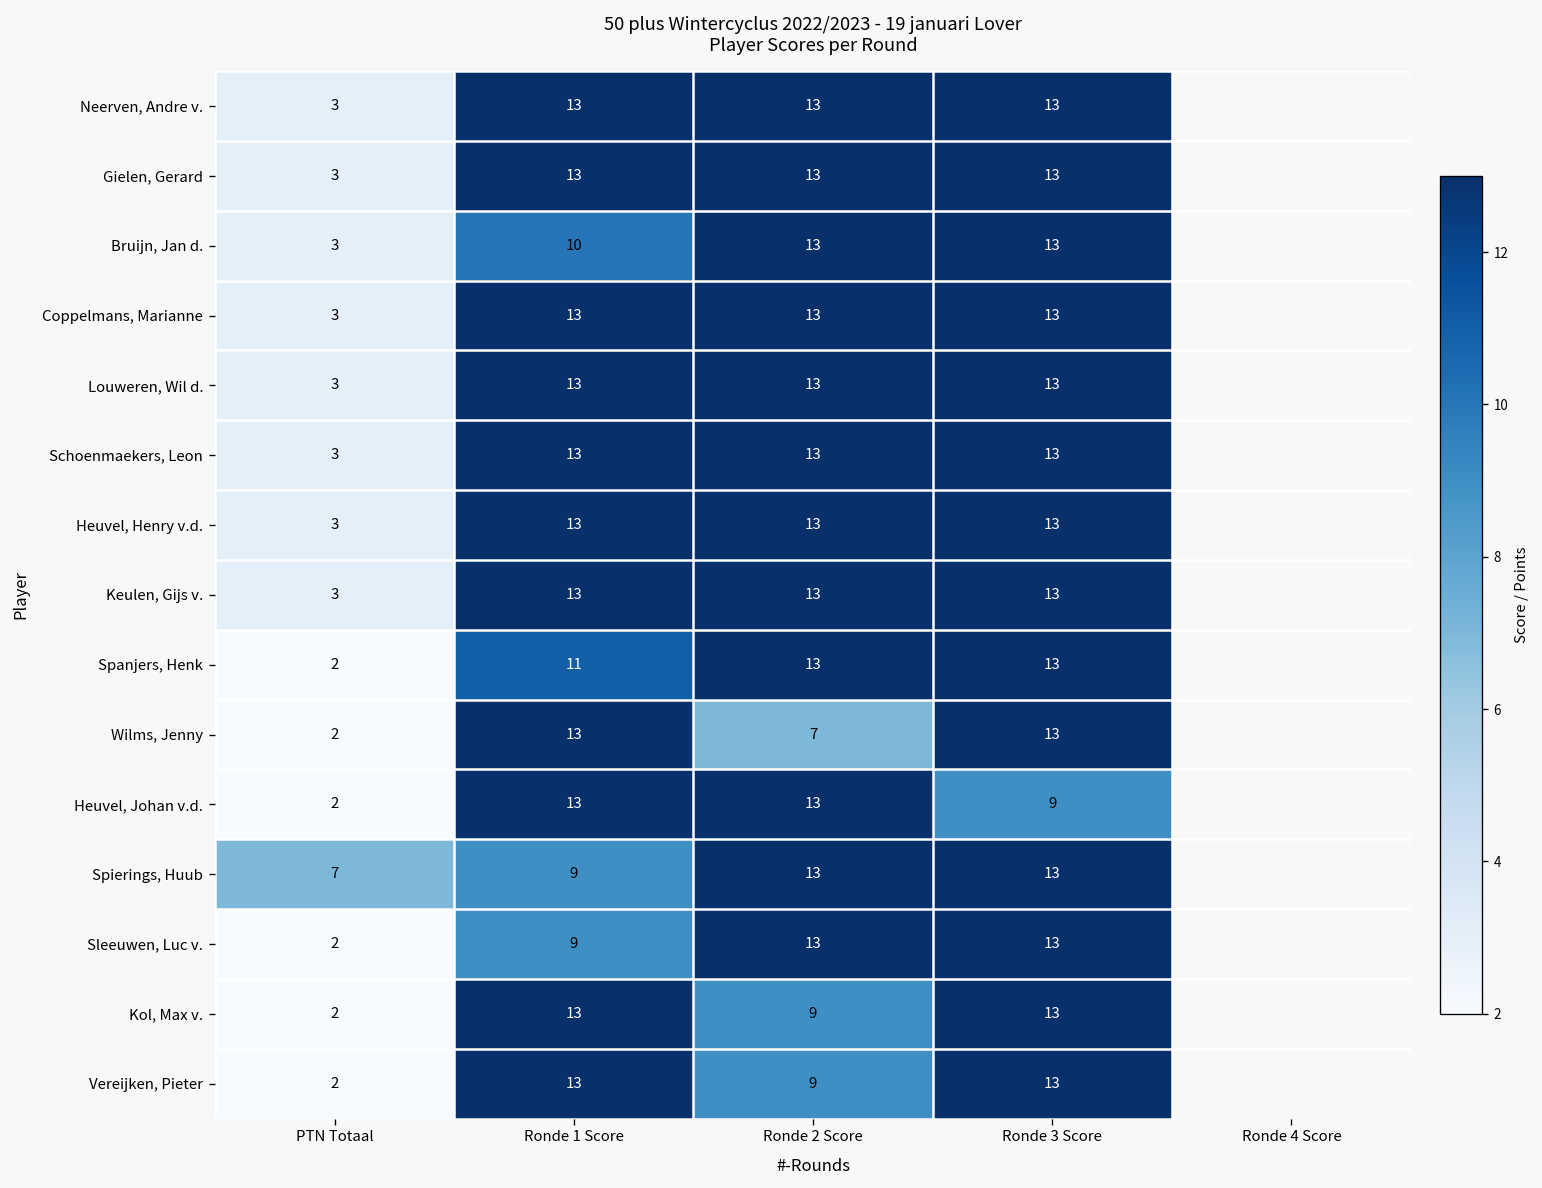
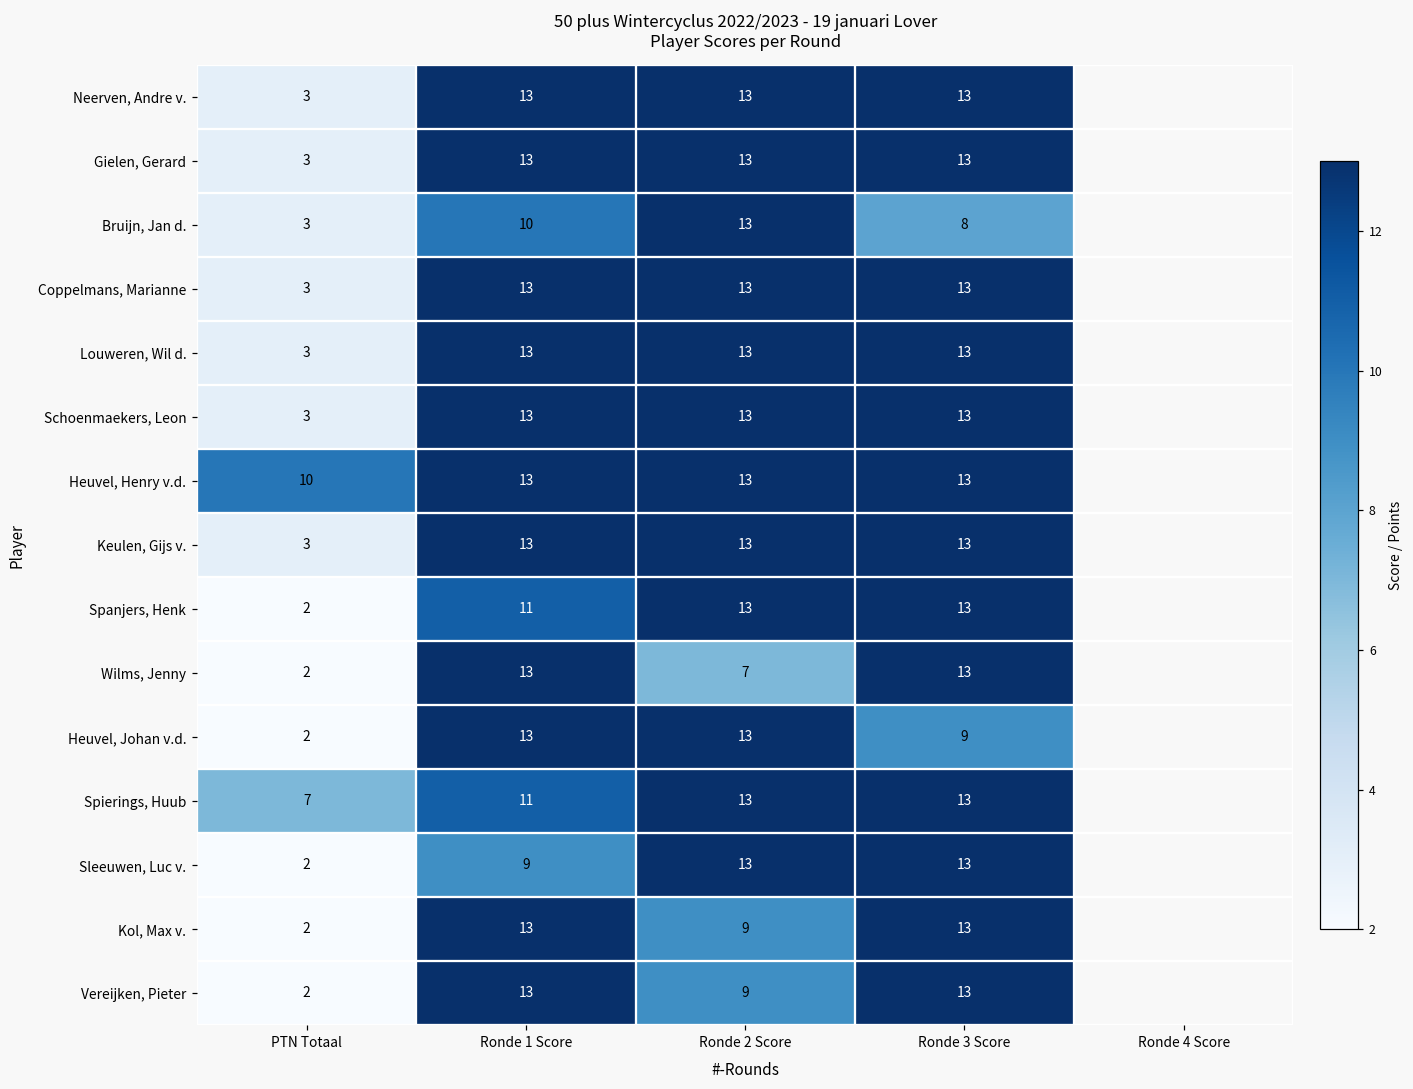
  {
    "Neerven, Andre v.": {
      "PTN Totaal": 3,
      "Ronde 1 Score": 13,
      "Ronde 2 Score": 13,
      "Ronde 3 Score": 13
    },
    "Gielen, Gerard": {
      "PTN Totaal": 3,
      "Ronde 1 Score": 13,
      "Ronde 2 Score": 13,
      "Ronde 3 Score": 13
    },
    "Bruijn, Jan d.": {
      "PTN Totaal": 3,
      "Ronde 1 Score": 10,
      "Ronde 2 Score": 13,
-     "Ronde 3 Score": 13
+     "Ronde 3 Score": 8
    },
    "Coppelmans, Marianne": {
      "PTN Totaal": 3,
      "Ronde 1 Score": 13,
      "Ronde 2 Score": 13,
      "Ronde 3 Score": 13
    },
    "Louweren, Wil d.": {
      "PTN Totaal": 3,
      "Ronde 1 Score": 13,
      "Ronde 2 Score": 13,
      "Ronde 3 Score": 13
    },
    "Schoenmaekers, Leon": {
      "PTN Totaal": 3,
      "Ronde 1 Score": 13,
      "Ronde 2 Score": 13,
      "Ronde 3 Score": 13
    },
    "Heuvel, Henry v.d.": {
-     "PTN Totaal": 3,
+     "PTN Totaal": 10,
      "Ronde 1 Score": 13,
      "Ronde 2 Score": 13,
      "Ronde 3 Score": 13
    },
    "Keulen, Gijs v.": {
      "PTN Totaal": 3,
      "Ronde 1 Score": 13,
      "Ronde 2 Score": 13,
      "Ronde 3 Score": 13
    },
    "Spanjers, Henk": {
      "PTN Totaal": 2,
      "Ronde 1 Score": 11,
      "Ronde 2 Score": 13,
      "Ronde 3 Score": 13
    },
    "Wilms, Jenny": {
      "PTN Totaal": 2,
      "Ronde 1 Score": 13,
      "Ronde 2 Score": 7,
      "Ronde 3 Score": 13
    },
    "Heuvel, Johan v.d.": {
      "PTN Totaal": 2,
      "Ronde 1 Score": 13,
      "Ronde 2 Score": 13,
      "Ronde 3 Score": 9
    },
    "Spierings, Huub": {
      "PTN Totaal": 7,
-     "Ronde 1 Score": 9,
+     "Ronde 1 Score": 11,
      "Ronde 2 Score": 13,
      "Ronde 3 Score": 13
    },
    "Sleeuwen, Luc v.": {
      "PTN Totaal": 2,
      "Ronde 1 Score": 9,
      "Ronde 2 Score": 13,
      "Ronde 3 Score": 13
    },
    "Kol, Max v.": {
      "PTN Totaal": 2,
      "Ronde 1 Score": 13,
      "Ronde 2 Score": 9,
      "Ronde 3 Score": 13
    },
    "Vereijken, Pieter": {
      "PTN Totaal": 2,
      "Ronde 1 Score": 13,
      "Ronde 2 Score": 9,
      "Ronde 3 Score": 13
    }
  }
